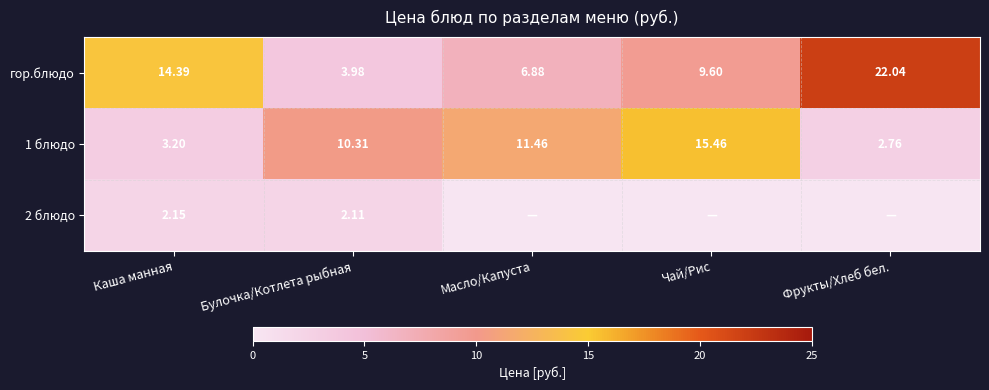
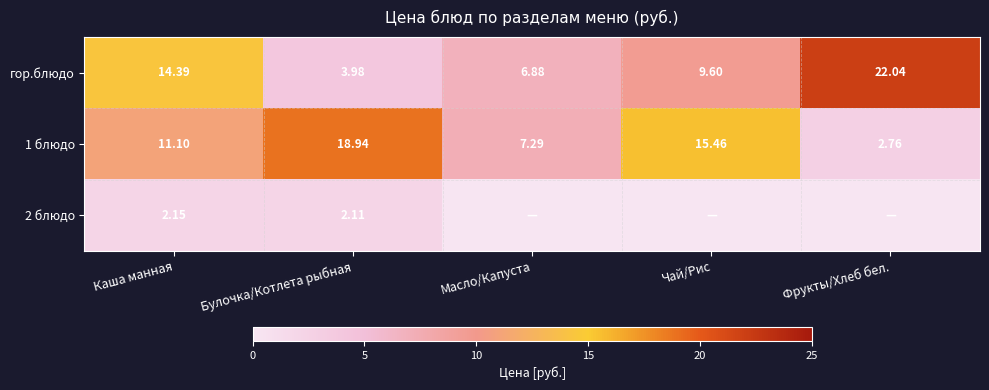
  {
    "гор.блюдо": {
      "Каша манная": 14.39,
      "Булочка/Котлета рыбная": 3.98,
      "Масло/Капуста": 6.88,
      "Чай/Рис": 9.60,
      "Фрукты/Хлеб бел.": 22.04
    },
    "1 блюдо": {
-     "Каша манная": 3.20,
-     "Булочка/Котлета рыбная": 10.31,
-     "Масло/Капуста": 11.46,
+     "Каша манная": 11.10,
+     "Булочка/Котлета рыбная": 18.94,
+     "Масло/Капуста": 7.29,
      "Чай/Рис": 15.46
    }
  }
